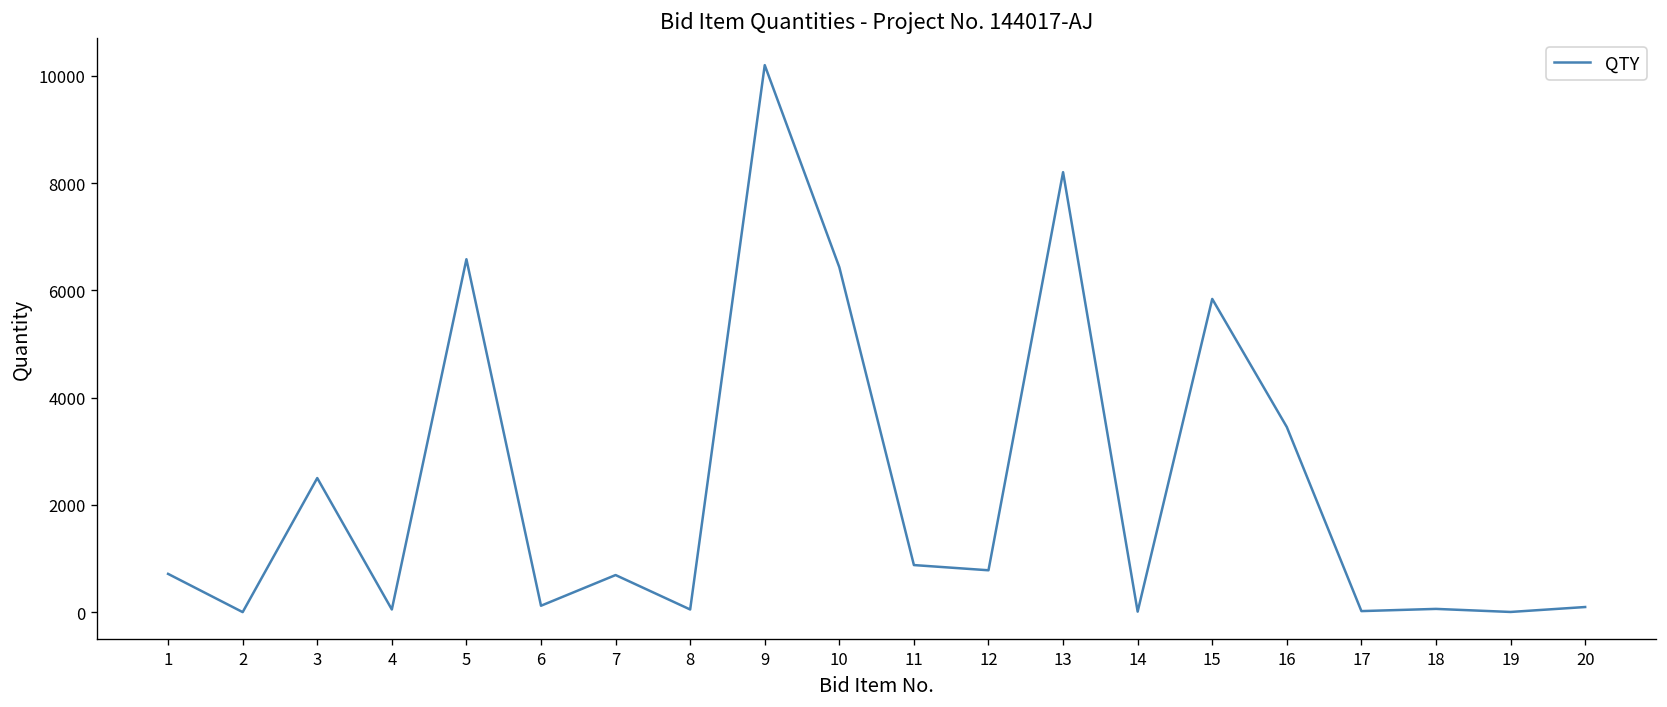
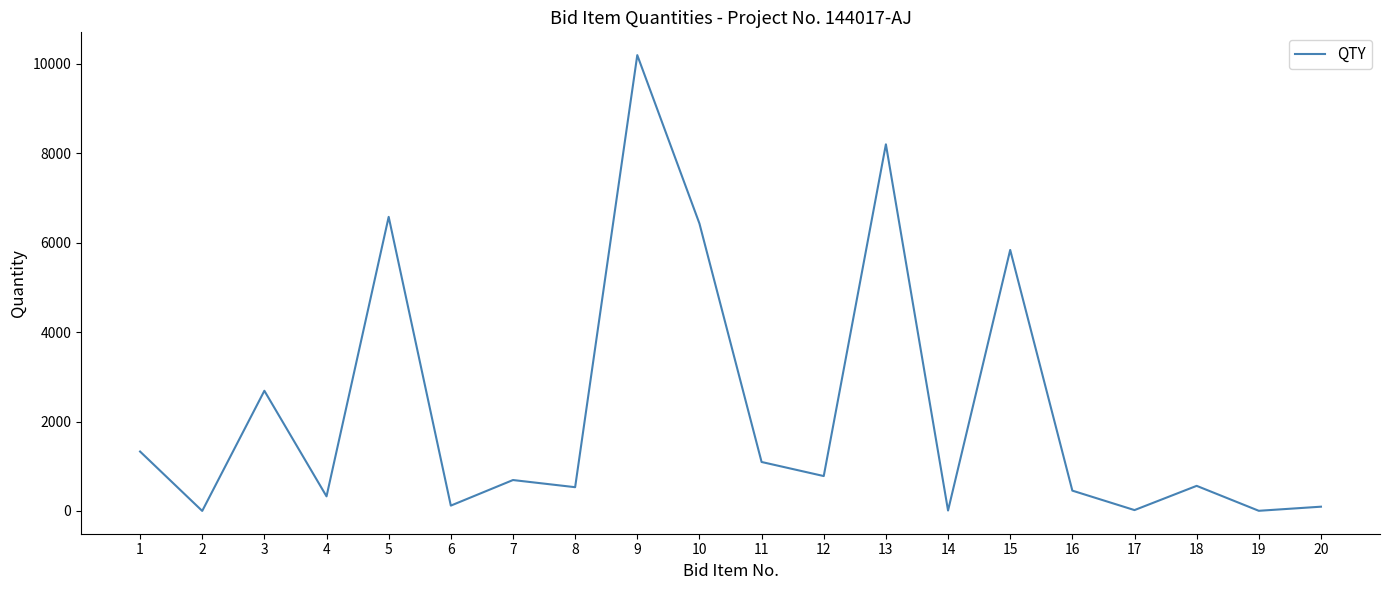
  {
-   "1": 700,
+   "1": 1300,
    "2": 0,
-   "3": 2500,
-   "4": 100,
+   "3": 2700,
+   "4": 300,
    "5": 6600,
    "6": 100,
    "7": 700,
-   "8": 100,
+   "8": 500,
    "9": 10200,
    "10": 6400,
-   "11": 900,
+   "11": 1100,
    "12": 800,
    "13": 8200,
    "14": 0,
    "15": 5800,
-   "16": 3500,
+   "16": 500,
    "17": 0,
-   "18": 100,
+   "18": 600,
    "19": 0,
    "20": 100
  }
